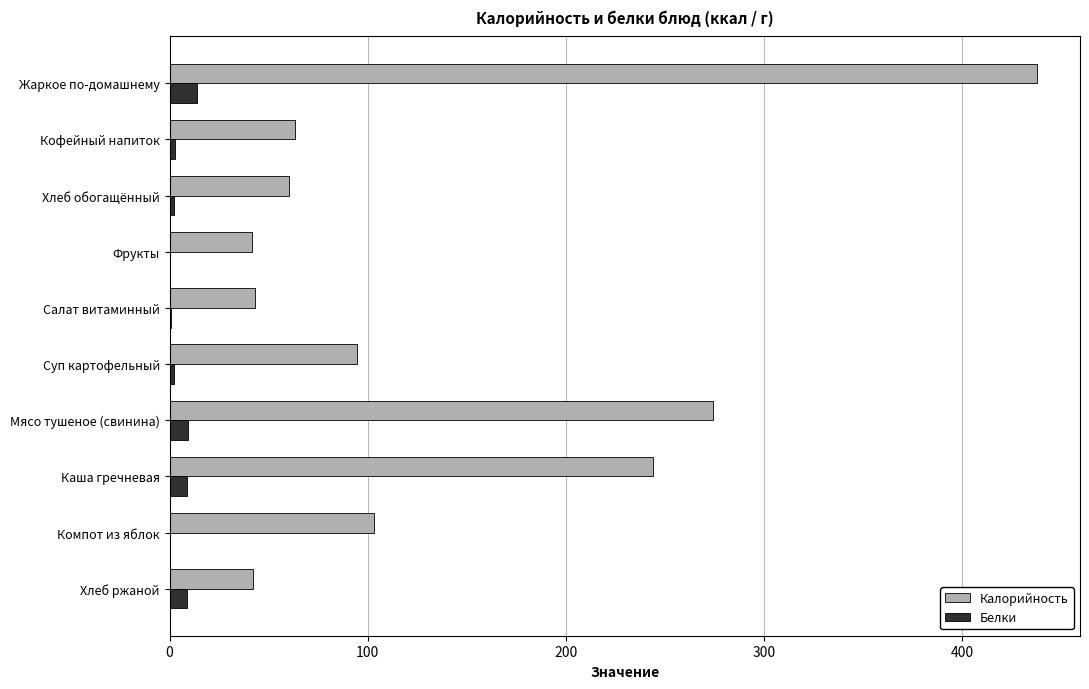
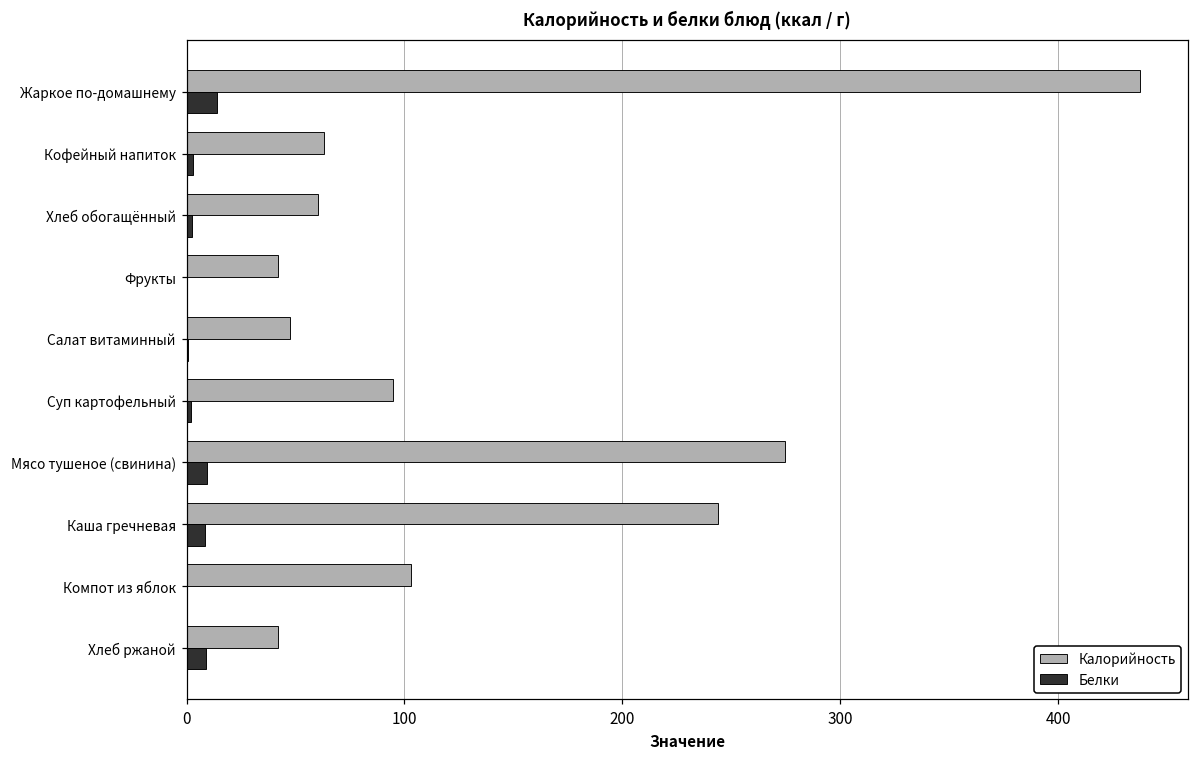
  {
    "Калорийность": {
      "Жаркое по-домашнему": 438,
      "Кофейный напиток": 63,
      "Хлеб обогащённый": 60,
      "Фрукты": 42,
-     "Салат витаминный": 43,
+     "Салат витаминный": 48,
      "Суп картофельный": 95,
      "Мясо тушеное (свинина)": 275,
      "Каша гречневая": 244,
      "Компот из яблок": 103,
      "Хлеб ржаной": 42
    },
    "Белки": {
      "Жаркое по-домашнему": 14,
      "Кофейный напиток": 3,
      "Хлеб обогащённый": 2,
      "Суп картофельный": 2,
      "Мясо тушеное (свинина)": 10,
      "Каша гречневая": 9,
      "Хлеб ржаной": 9
    }
  }
